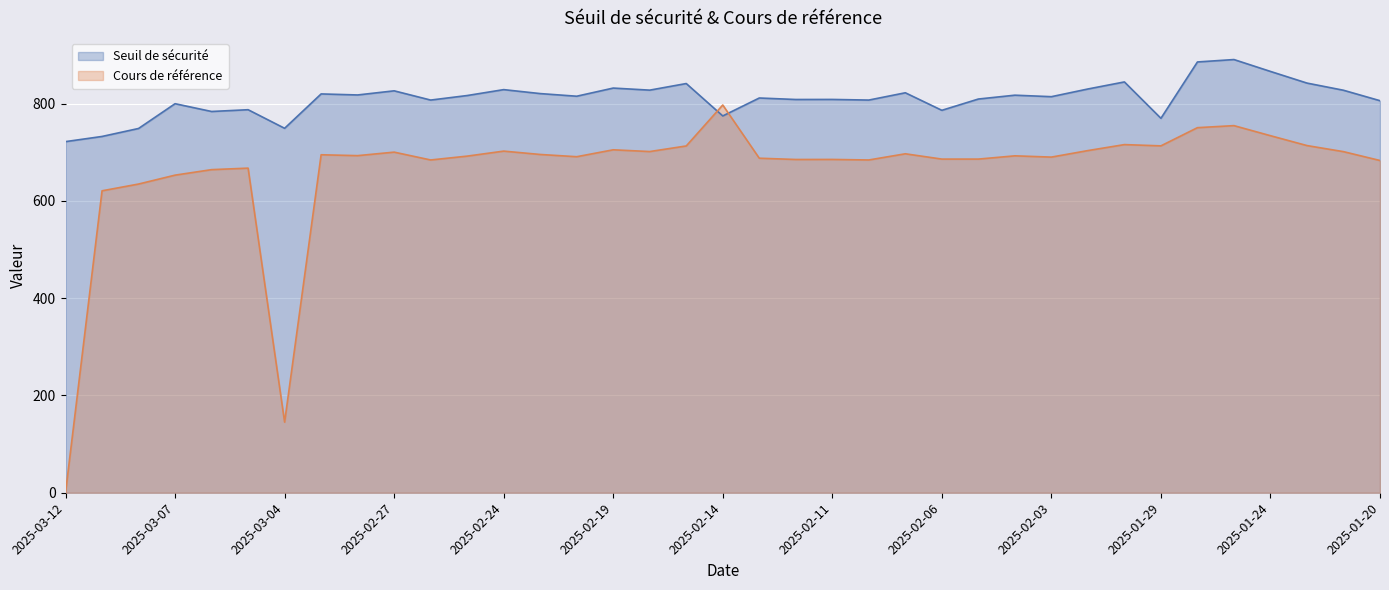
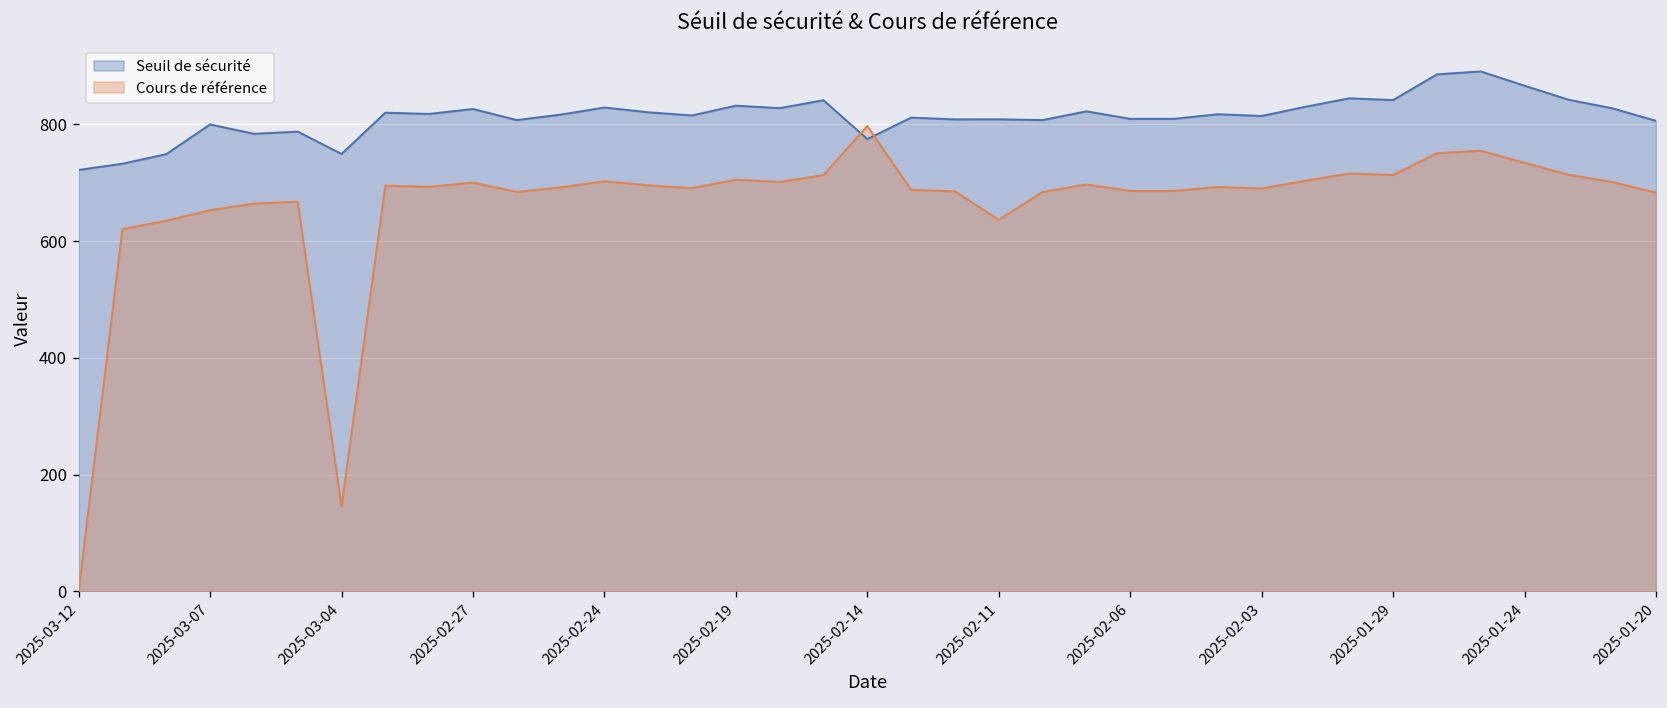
  {
    "Seuil de sécurité": {
      "2025-03-12": 720,
      "2025-03-07": 800,
      "2025-03-04": 750,
      "2025-02-27": 830,
      "2025-02-24": 830,
      "2025-02-19": 830,
      "2025-02-14": 770,
      "2025-02-11": 810,
-     "2025-02-06": 790,
+     "2025-02-06": 810,
      "2025-02-03": 810,
-     "2025-01-29": 770,
+     "2025-01-29": 840,
      "2025-01-24": 870,
      "2025-01-20": 810
    },
    "Cours de référence": {
      "2025-03-12": 0,
      "2025-03-07": 650,
      "2025-03-04": 150,
      "2025-02-27": 700,
      "2025-02-24": 700,
      "2025-02-19": 710,
      "2025-02-14": 800,
-     "2025-02-11": 690,
+     "2025-02-11": 640,
      "2025-02-06": 690,
      "2025-02-03": 690,
      "2025-01-29": 710,
      "2025-01-24": 730,
      "2025-01-20": 680
    }
  }
